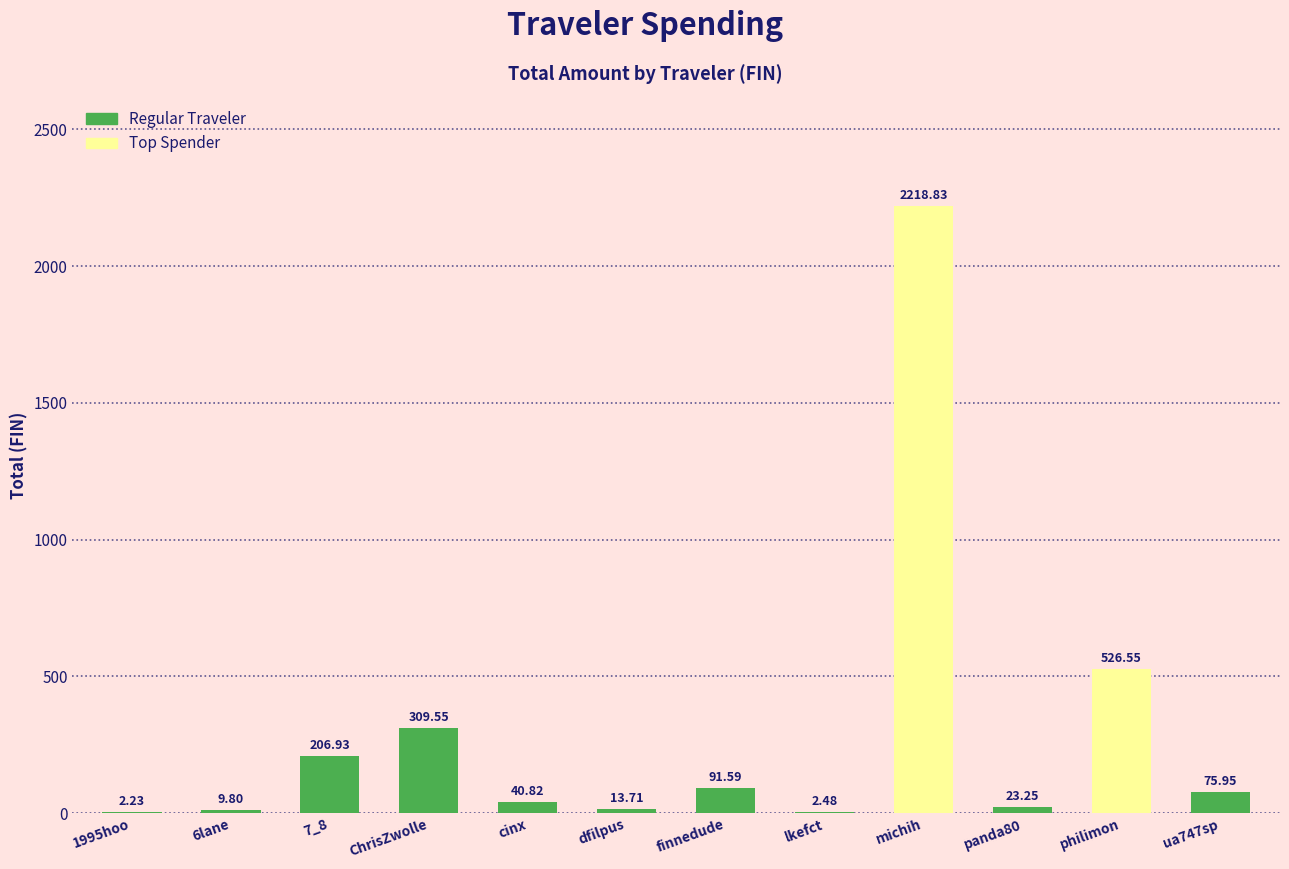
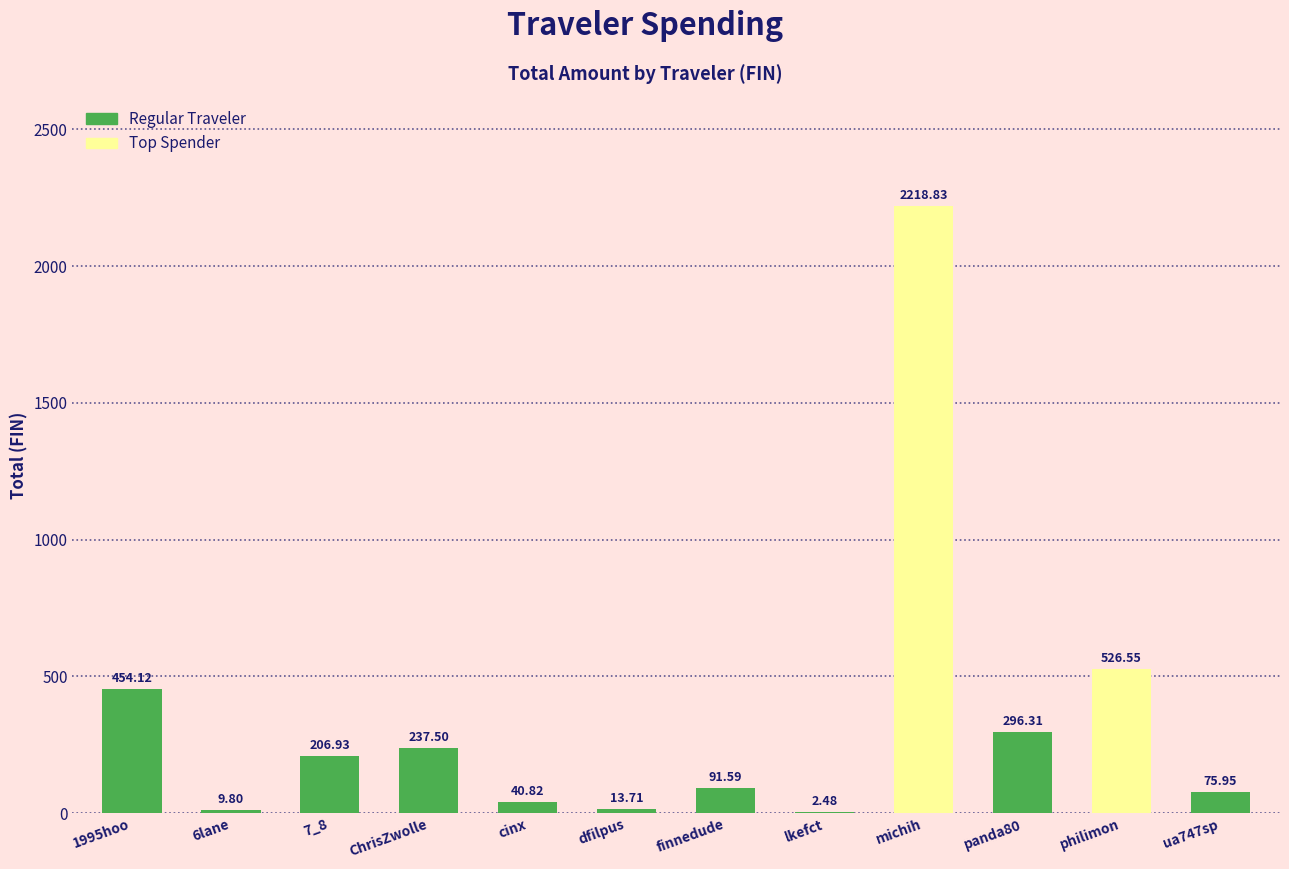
  {
-   "1995hoo": 2.23,
+   "1995hoo": 454.12,
    "6lane": 9.80,
    "7_8": 206.93,
-   "ChrisZwolle": 309.55,
+   "ChrisZwolle": 237.50,
    "cinx": 40.82,
    "dfilpus": 13.71,
    "finnedude": 91.59,
    "lkefct": 2.48,
    "michih": 2218.83,
-   "panda80": 23.25,
+   "panda80": 296.31,
    "philimon": 526.55,
    "ua747sp": 75.95
  }
